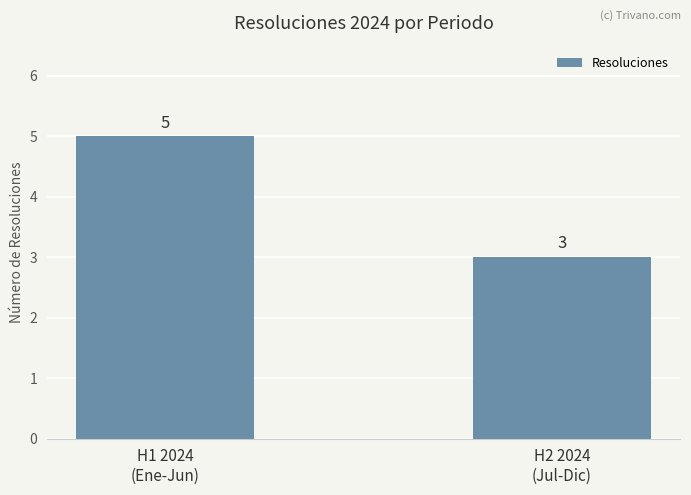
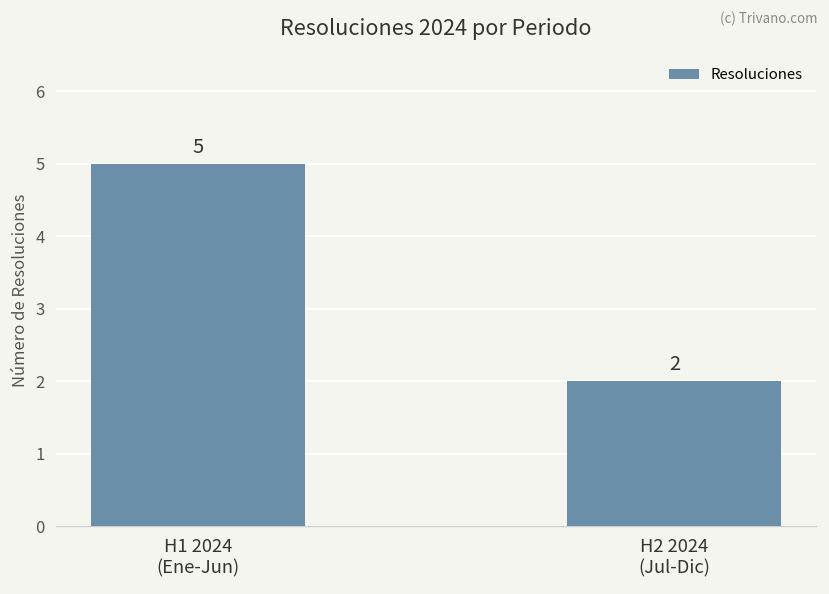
  {
    "H1 2024 (Ene-Jun)": 5,
-   "H2 2024 (Jul-Dic)": 3
+   "H2 2024 (Jul-Dic)": 2
  }
